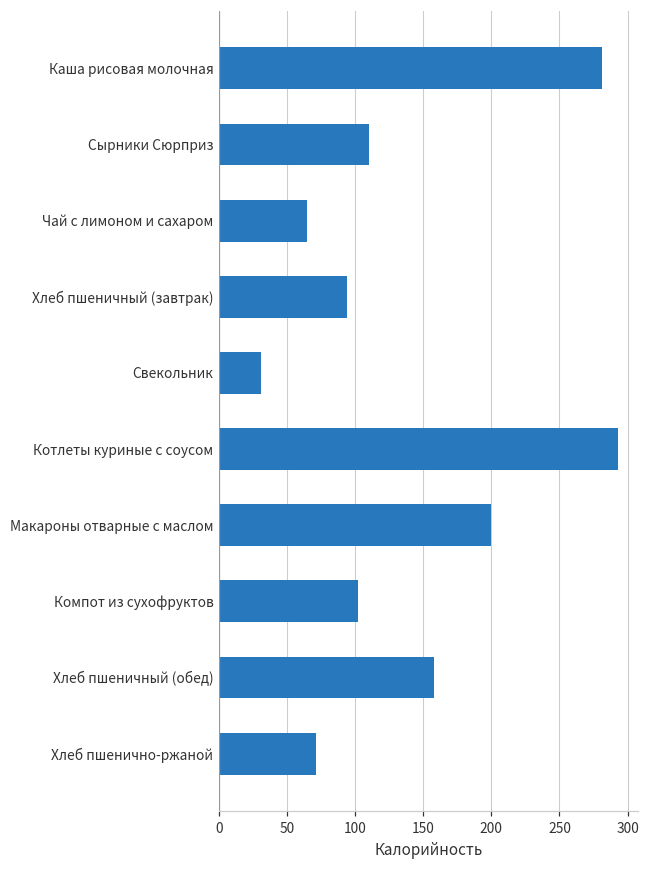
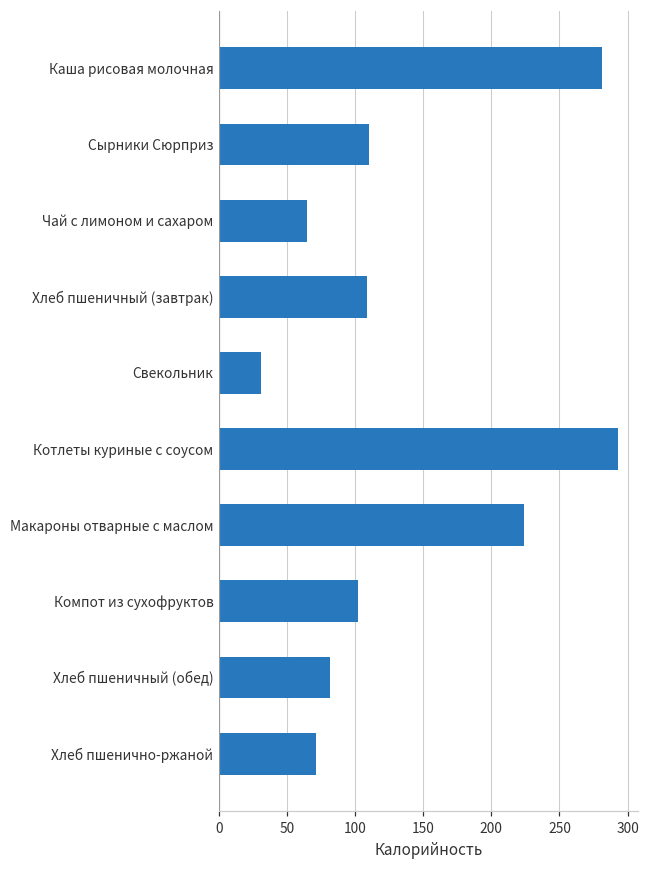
  {
    "Каша рисовая молочная": 281,
    "Сырники Сюрприз": 110,
    "Чай с лимоном и сахаром": 65,
-   "Хлеб пшеничный (завтрак)": 94,
+   "Хлеб пшеничный (завтрак)": 109,
    "Свекольник": 31,
    "Котлеты куриные с соусом": 293,
-   "Макароны отварные с маслом": 200,
+   "Макароны отварные с маслом": 224,
    "Компот из сухофруктов": 102,
-   "Хлеб пшеничный (обед)": 158,
+   "Хлеб пшеничный (обед)": 82,
    "Хлеб пшенично-ржаной": 71
  }
